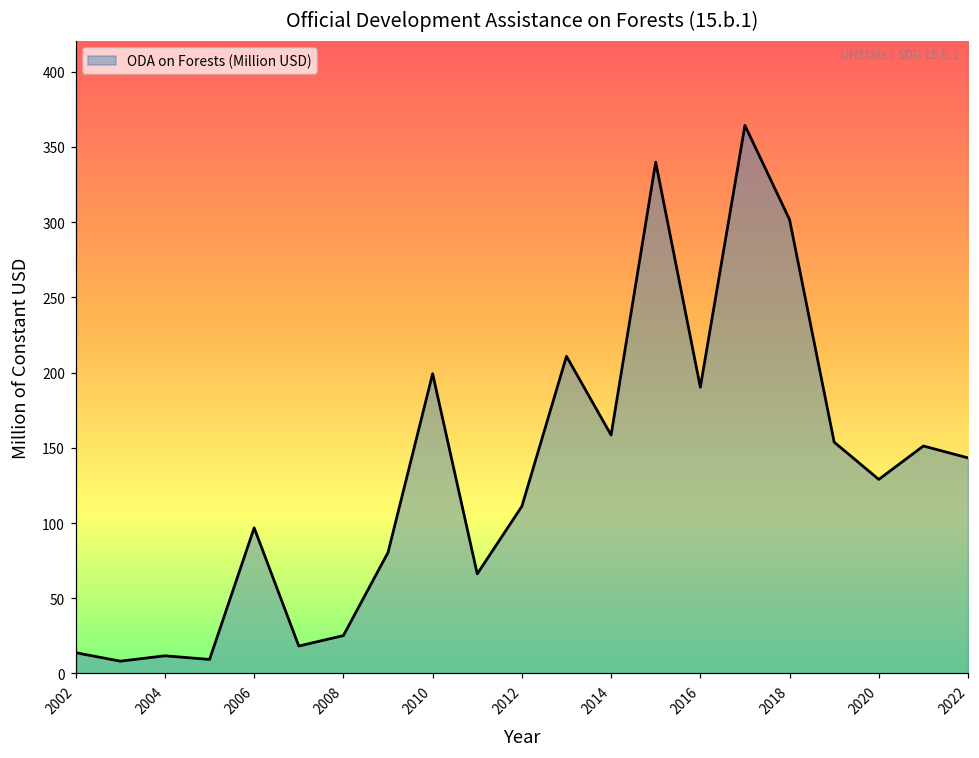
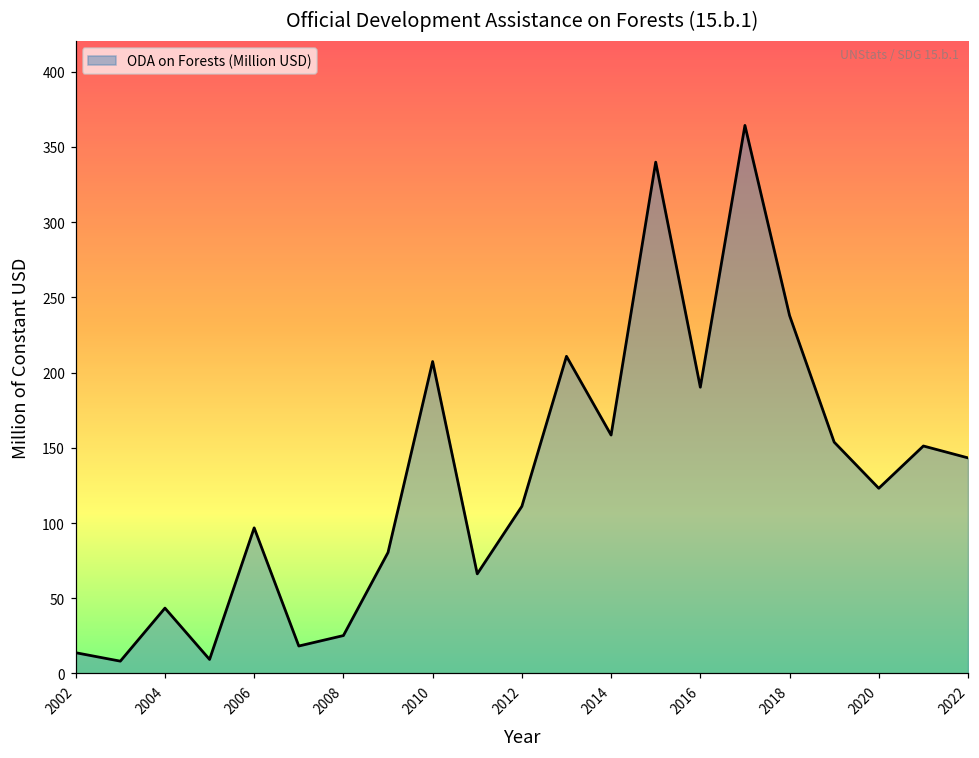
  {
    "2002": 14,
-   "2004": 12,
+   "2004": 43,
    "2006": 97,
    "2008": 25,
-   "2010": 199,
+   "2010": 207,
    "2012": 111,
    "2014": 158,
    "2016": 190,
-   "2018": 302,
-   "2020": 129,
+   "2018": 238,
+   "2020": 123,
    "2022": 143
  }
